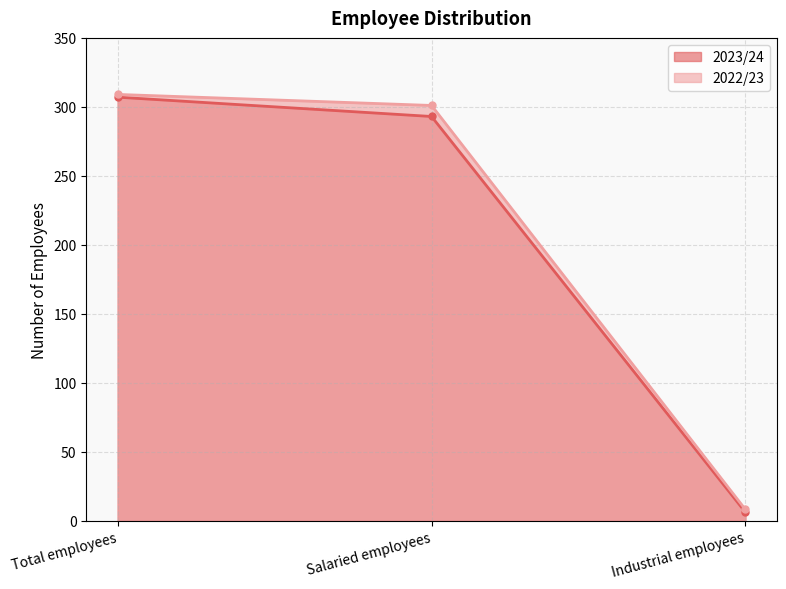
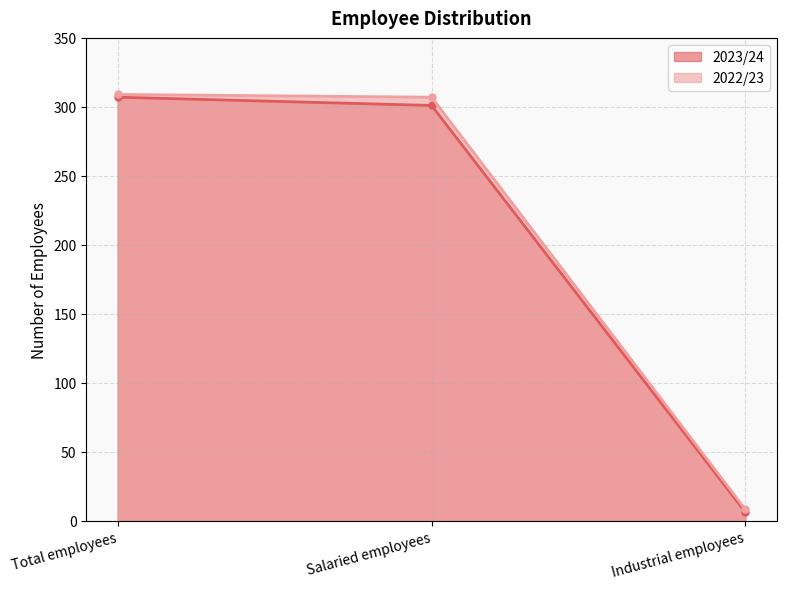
  {
    "2023/24": {
      "Total employees": 307,
-     "Salaried employees": 293,
+     "Salaried employees": 301,
      "Industrial employees": 6
    },
    "2022/23": {
      "Total employees": 309,
-     "Salaried employees": 301,
+     "Salaried employees": 307,
      "Industrial employees": 8
    }
  }
